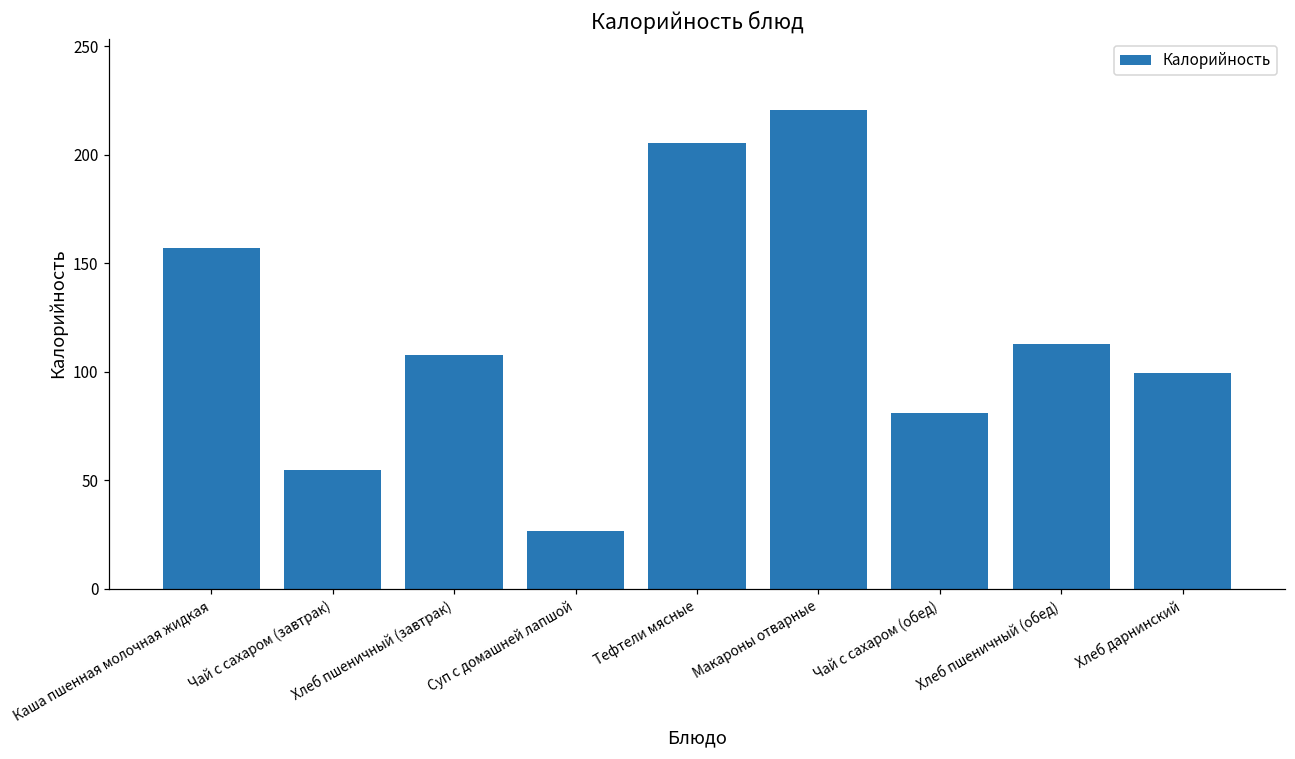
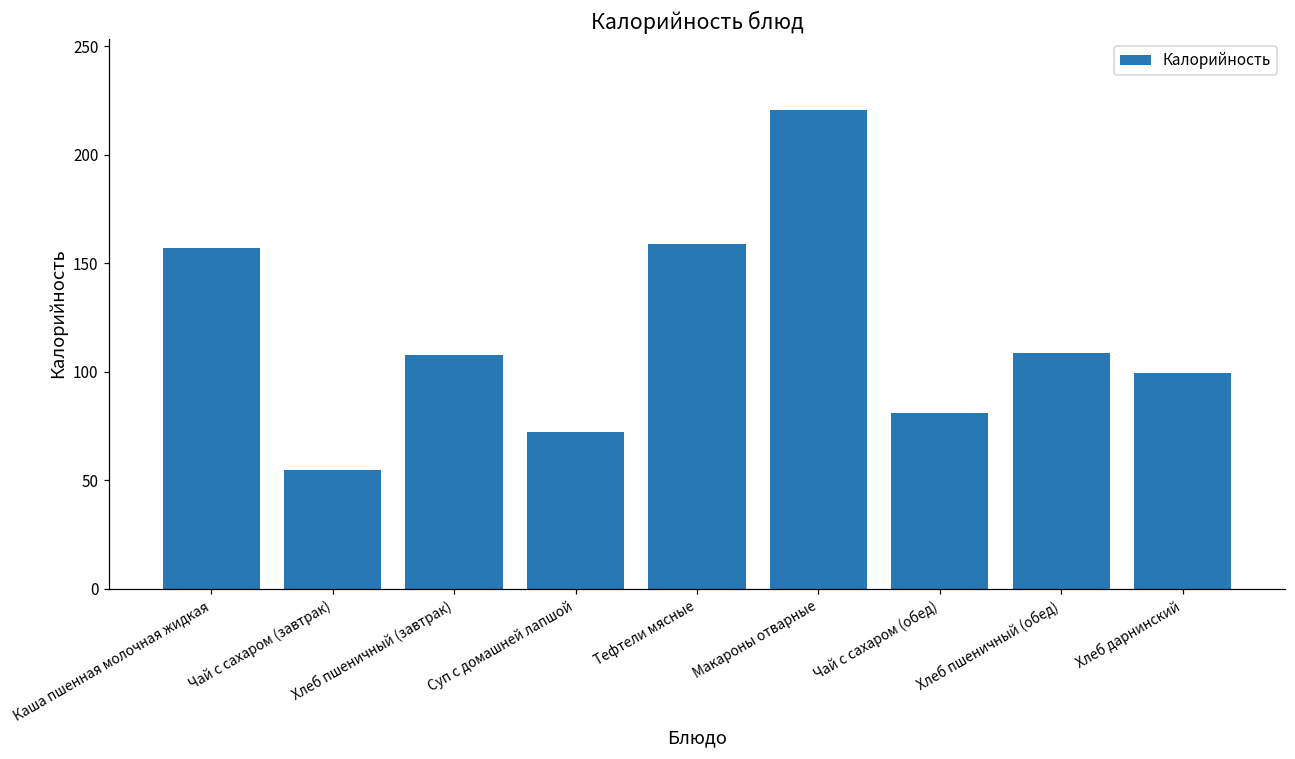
  {
    "Каша пшенная молочная жидкая": 157,
    "Чай с сахаром (завтрак)": 55,
    "Хлеб пшеничный (завтрак)": 108,
-   "Суп с домашней лапшой": 27,
-   "Тефтели мясные": 205,
+   "Суп с домашней лапшой": 72,
+   "Тефтели мясные": 159,
    "Макароны отварные": 221,
    "Чай с сахаром (обед)": 81,
-   "Хлеб пшеничный (обед)": 113,
+   "Хлеб пшеничный (обед)": 109,
    "Хлеб дарнинский": 100
  }
